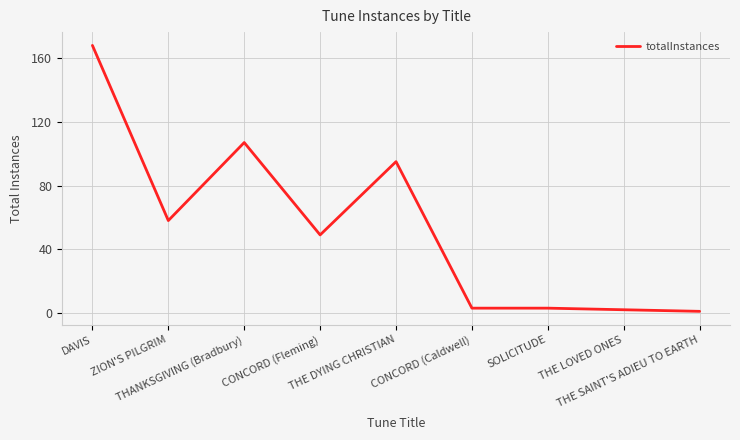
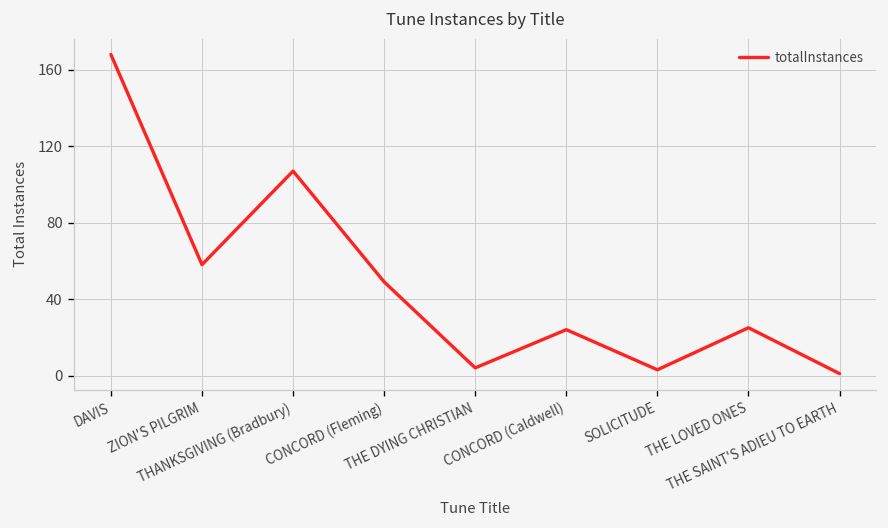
  {
    "DAVIS": 168,
    "ZION'S PILGRIM": 58,
    "THANKSGIVING (Bradbury)": 107,
    "CONCORD (Fleming)": 49,
-   "THE DYING CHRISTIAN": 95,
-   "CONCORD (Caldwell)": 3,
+   "THE DYING CHRISTIAN": 4,
+   "CONCORD (Caldwell)": 24,
    "SOLICITUDE": 3,
-   "THE LOVED ONES": 2,
+   "THE LOVED ONES": 25,
    "THE SAINT'S ADIEU TO EARTH": 1
  }
